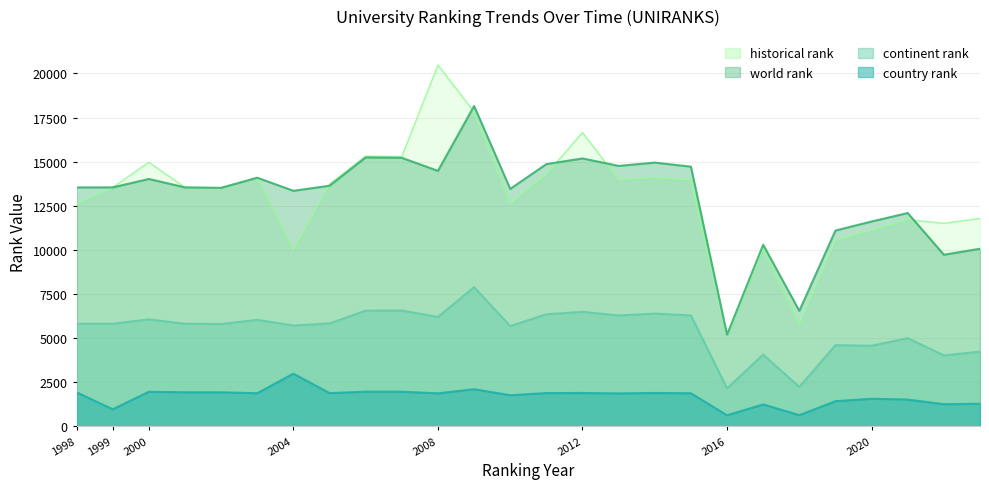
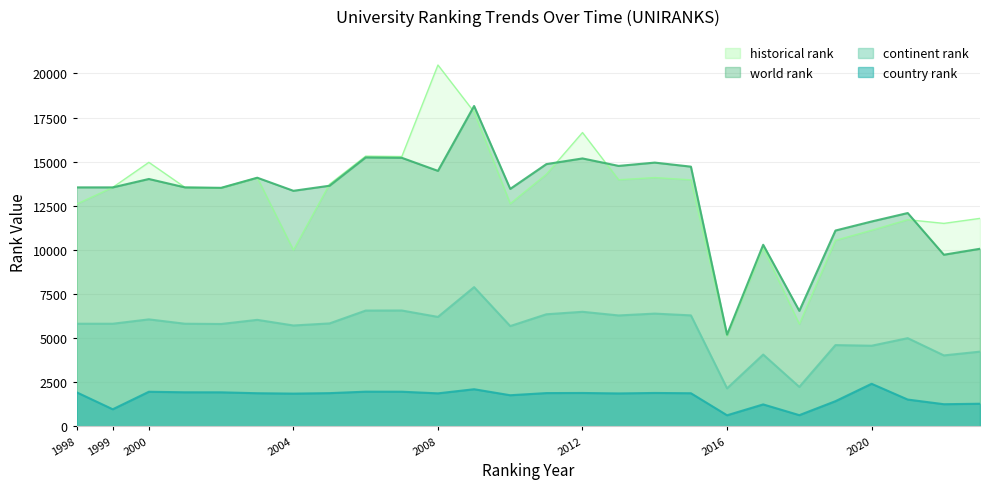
  {
    "historical rank": {
      "1998": 12600,
      "2000": 15000,
      "2004": 10000,
      "2008": 20500,
      "2012": 16700,
      "2020": 11100
    },
    "country rank": {
      "1998": 1900,
      "1999": 1000,
      "2000": 2000,
-     "2004": 3000,
+     "2004": 1900,
      "2008": 1900,
      "2012": 1900,
      "2016": 600,
-     "2020": 1600
+     "2020": 2400
    }
  }
